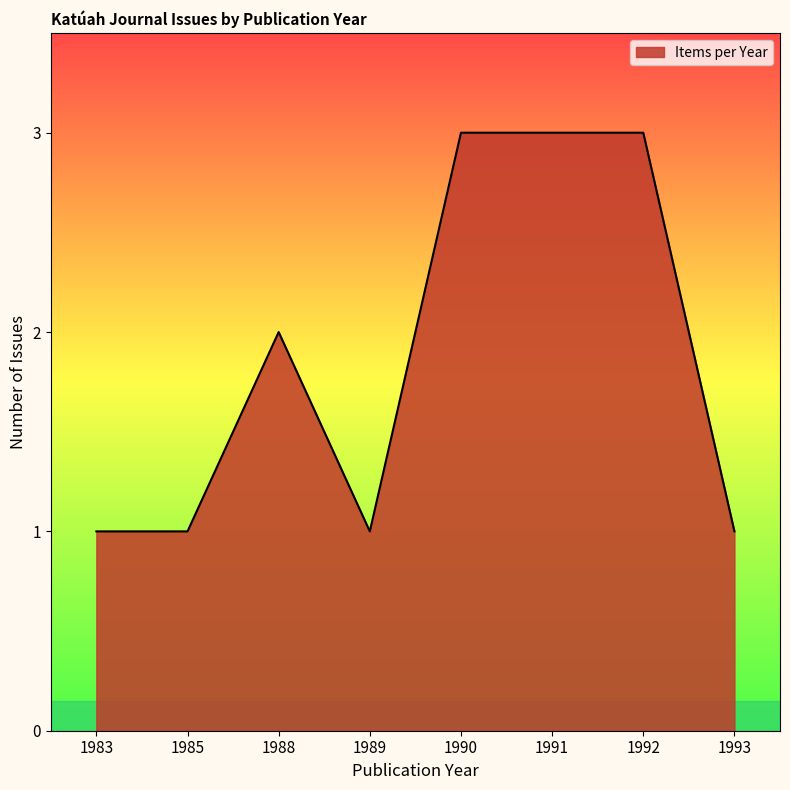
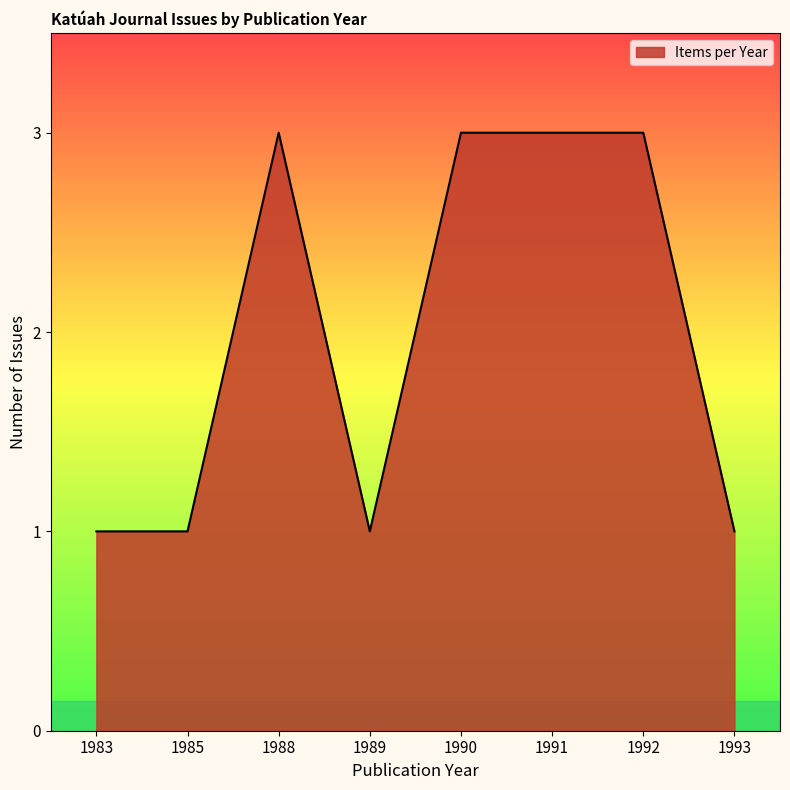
  {
    "1983": 1,
    "1985": 1,
-   "1988": 2,
+   "1988": 3,
    "1989": 1,
    "1990": 3,
    "1991": 3,
    "1992": 3,
    "1993": 1
  }
